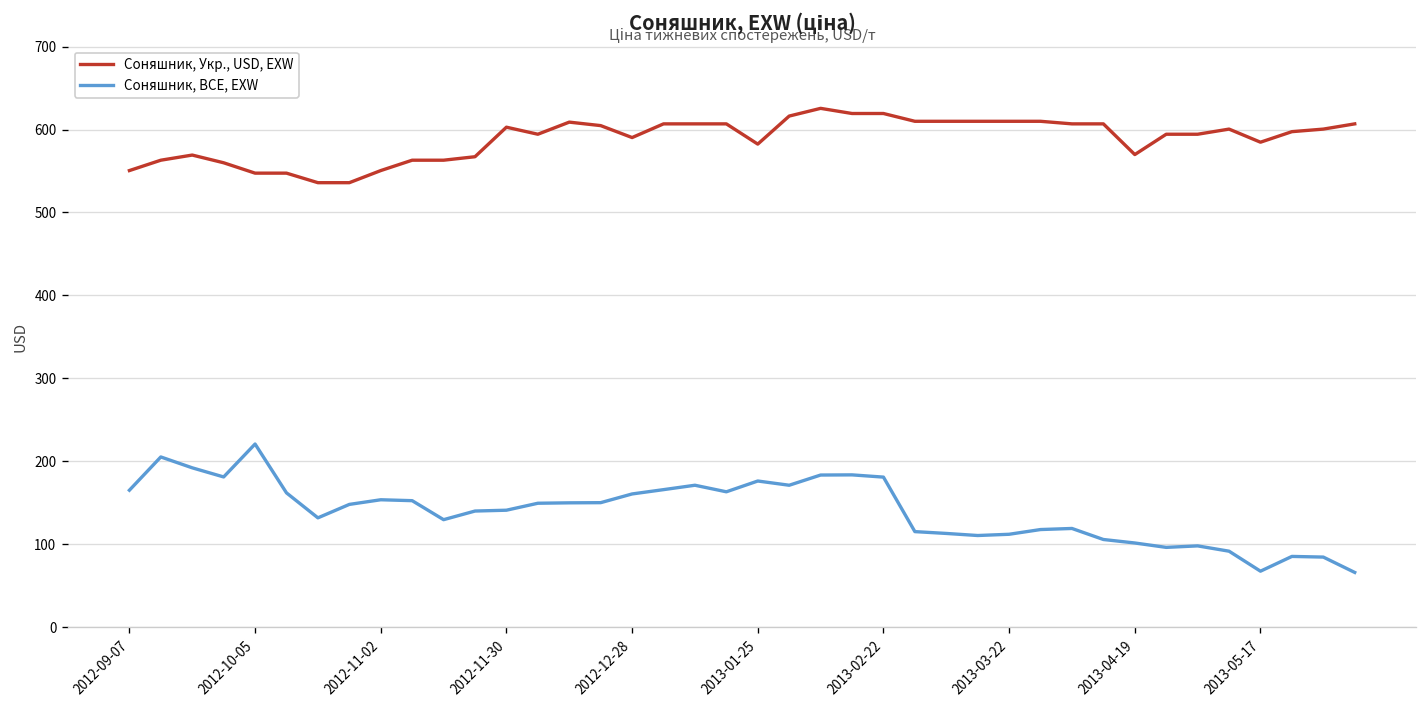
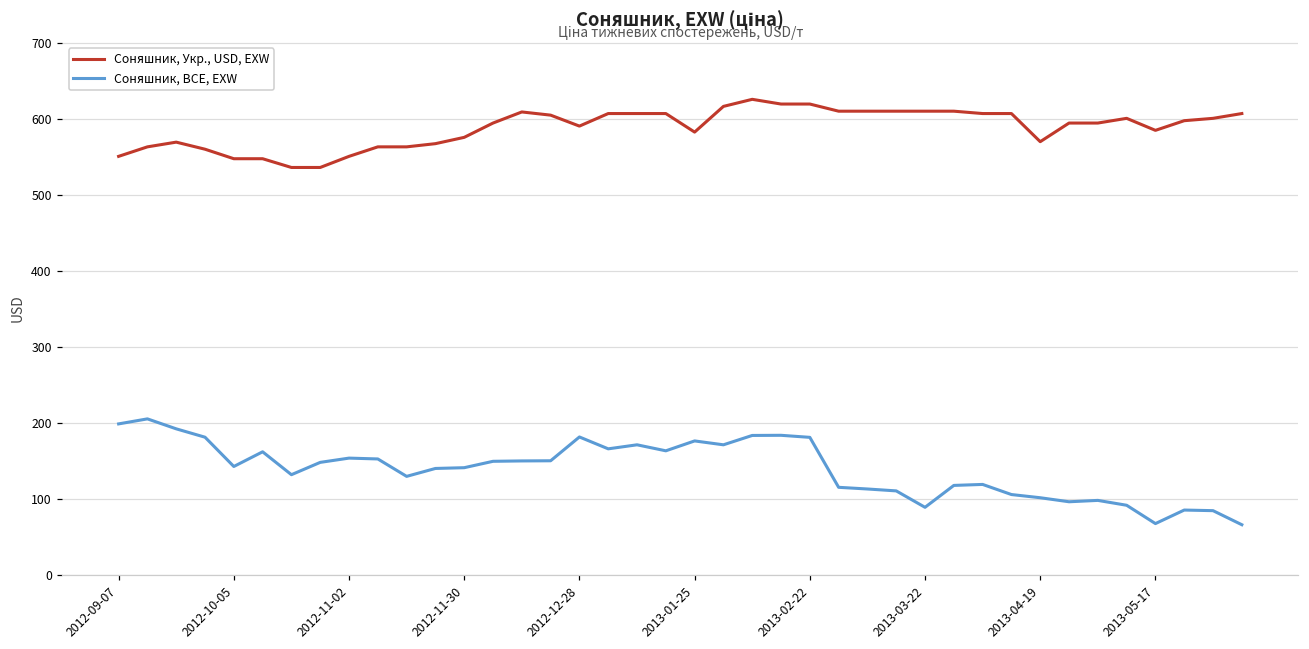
  {
    "Соняшник, Укр., USD, EXW": {
      "2012-09-07": 550,
      "2012-10-05": 550,
      "2012-11-02": 550,
-     "2012-11-30": 600,
+     "2012-11-30": 580,
      "2012-12-28": 590,
      "2013-01-25": 580,
      "2013-02-22": 620,
      "2013-03-22": 610,
      "2013-04-19": 570,
      "2013-05-17": 580
    },
    "Соняшник, BCE, EXW": {
-     "2012-09-07": 170,
-     "2012-10-05": 220,
+     "2012-09-07": 200,
+     "2012-10-05": 140,
      "2012-11-02": 150,
      "2012-11-30": 140,
-     "2012-12-28": 160,
+     "2012-12-28": 180,
      "2013-01-25": 180,
      "2013-02-22": 180,
-     "2013-03-22": 110,
+     "2013-03-22": 90,
      "2013-04-19": 100,
      "2013-05-17": 70
    }
  }
